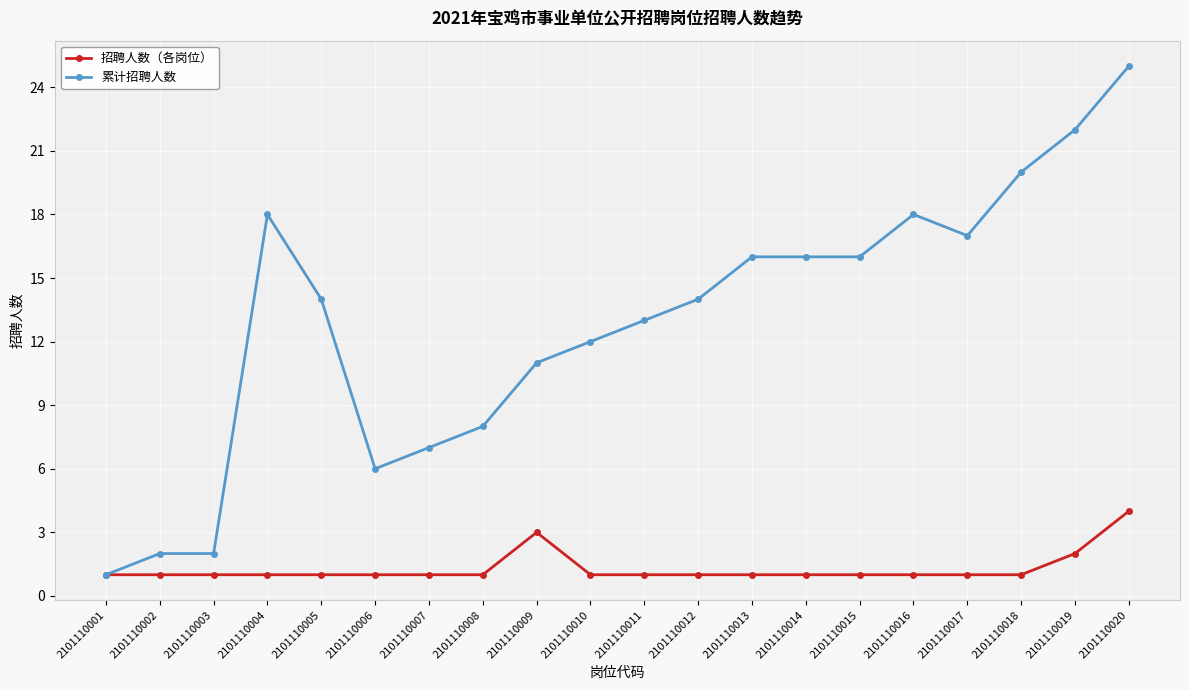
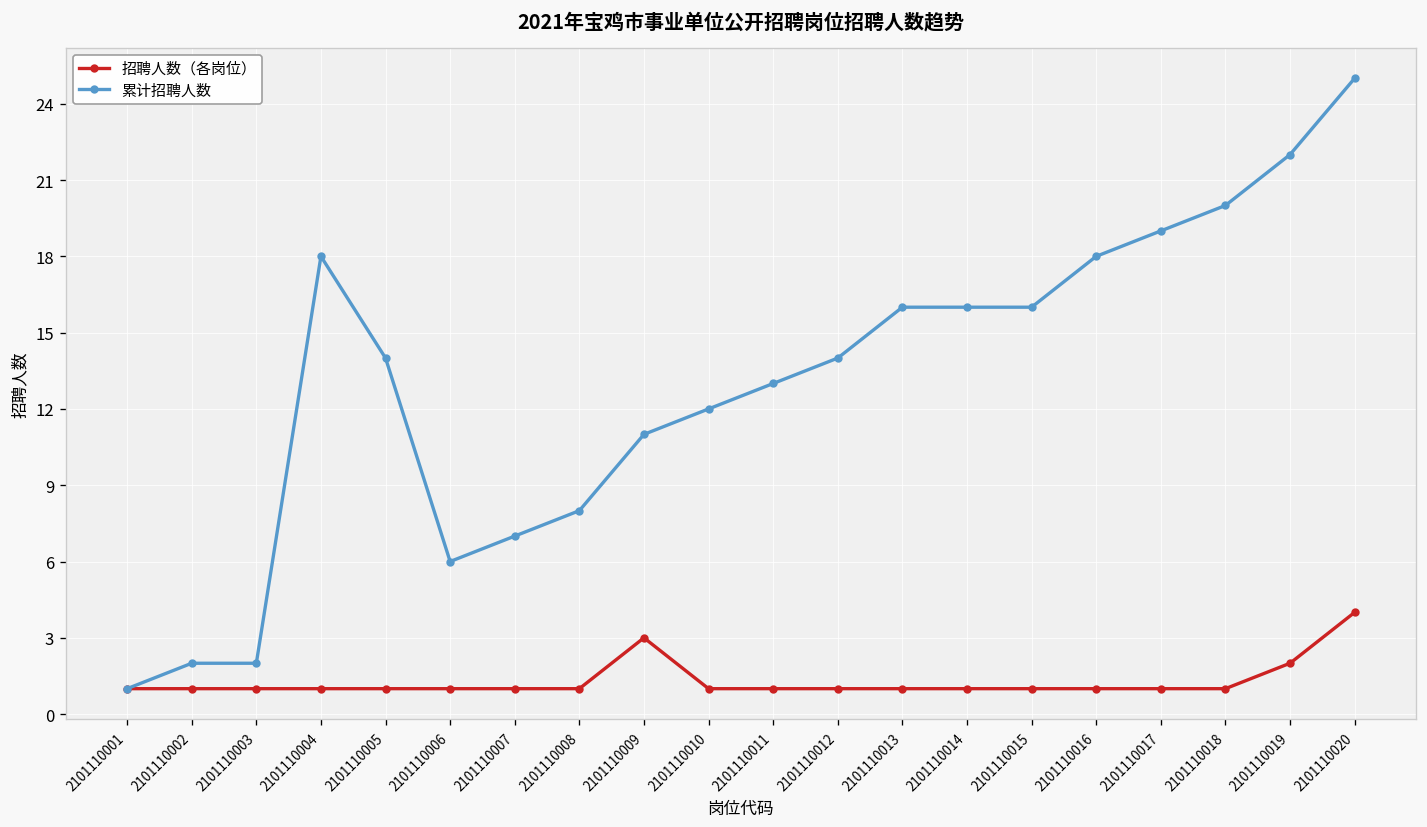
  {
    "招聘人数（各岗位）": {
      "2101110002": 1,
      "2101110003": 1,
      "2101110004": 1,
      "2101110005": 1,
      "2101110006": 1,
      "2101110007": 1,
      "2101110008": 1,
      "2101110009": 3,
      "2101110010": 1,
      "2101110011": 1,
      "2101110012": 1,
      "2101110013": 1,
      "2101110014": 1,
      "2101110015": 1,
      "2101110016": 1,
      "2101110017": 1,
      "2101110018": 1,
      "2101110019": 2,
      "2101110020": 4
    },
    "累计招聘人数": {
      "2101110002": 2,
      "2101110003": 2,
      "2101110004": 18,
      "2101110005": 14,
      "2101110006": 6,
      "2101110007": 7,
      "2101110008": 8,
      "2101110009": 11,
      "2101110010": 12,
      "2101110011": 13,
      "2101110012": 14,
      "2101110013": 16,
      "2101110014": 16,
      "2101110015": 16,
      "2101110016": 18,
-     "2101110017": 17,
+     "2101110017": 19,
      "2101110018": 20,
      "2101110019": 22,
      "2101110020": 25
    }
  }
